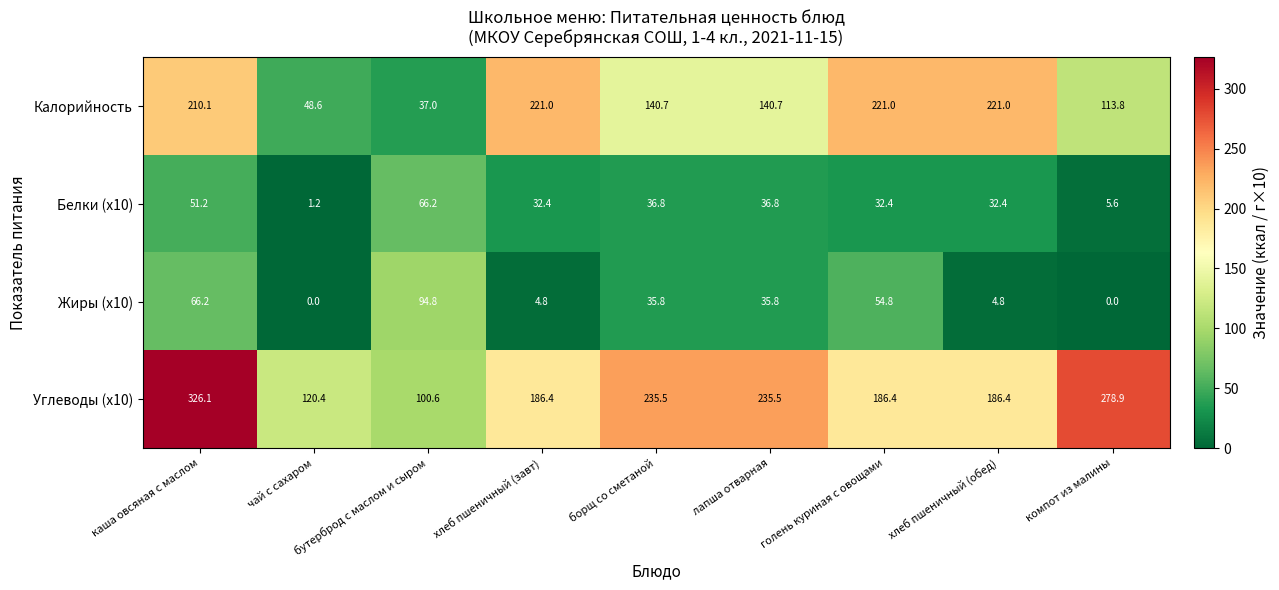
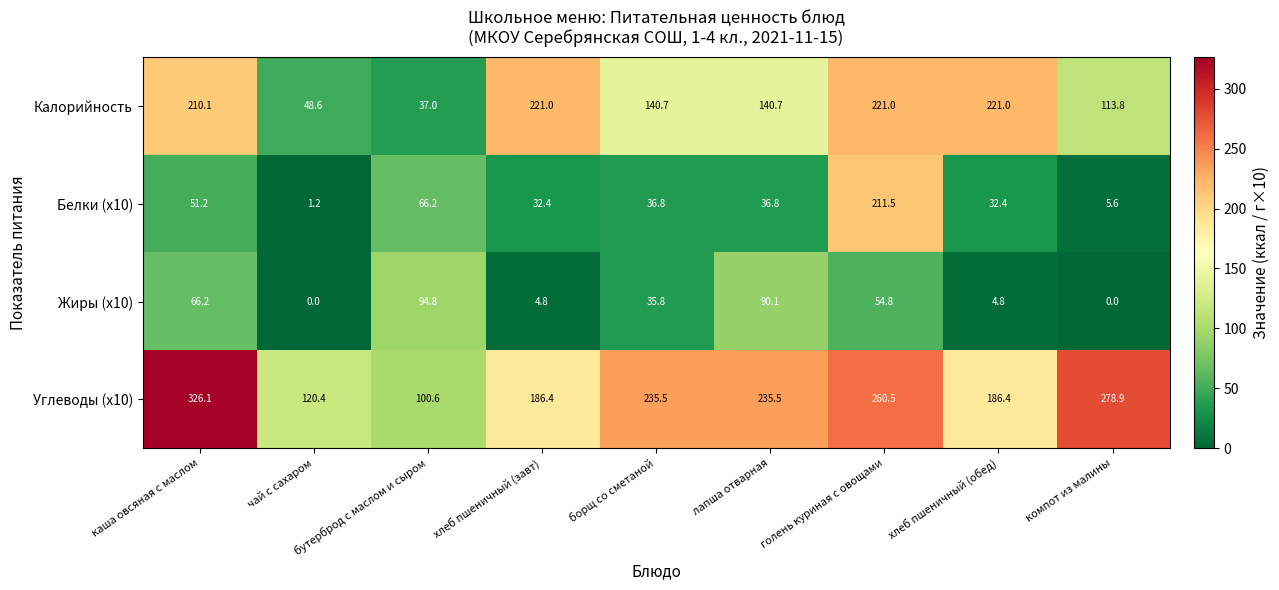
  {
    "Калорийность": {
      "каша овсяная с маслом": 210.1,
      "чай с сахаром": 48.6,
      "бутерброд с маслом и сыром": 37.0,
      "хлеб пшеничный (завт)": 221.0,
      "борщ со сметаной": 140.7,
      "лапша отварная": 140.7,
      "голень куриная с овощами": 221.0,
      "хлеб пшеничный (обед)": 221.0,
      "компот из малины": 113.8
    },
    "Белки (x10)": {
      "каша овсяная с маслом": 51.2,
      "чай с сахаром": 1.2,
      "бутерброд с маслом и сыром": 66.2,
      "хлеб пшеничный (завт)": 32.4,
      "борщ со сметаной": 36.8,
      "лапша отварная": 36.8,
-     "голень куриная с овощами": 32.4,
+     "голень куриная с овощами": 211.5,
      "хлеб пшеничный (обед)": 32.4,
      "компот из малины": 5.6
    },
    "Жиры (x10)": {
      "каша овсяная с маслом": 66.2,
      "чай с сахаром": 0.0,
      "бутерброд с маслом и сыром": 94.8,
      "хлеб пшеничный (завт)": 4.8,
      "борщ со сметаной": 35.8,
-     "лапша отварная": 35.8,
+     "лапша отварная": 90.1,
      "голень куриная с овощами": 54.8,
      "хлеб пшеничный (обед)": 4.8,
      "компот из малины": 0.0
    },
    "Углеводы (x10)": {
      "каша овсяная с маслом": 326.1,
      "чай с сахаром": 120.4,
      "бутерброд с маслом и сыром": 100.6,
      "хлеб пшеничный (завт)": 186.4,
      "борщ со сметаной": 235.5,
      "лапша отварная": 235.5,
-     "голень куриная с овощами": 186.4,
+     "голень куриная с овощами": 260.5,
      "хлеб пшеничный (обед)": 186.4,
      "компот из малины": 278.9
    }
  }
